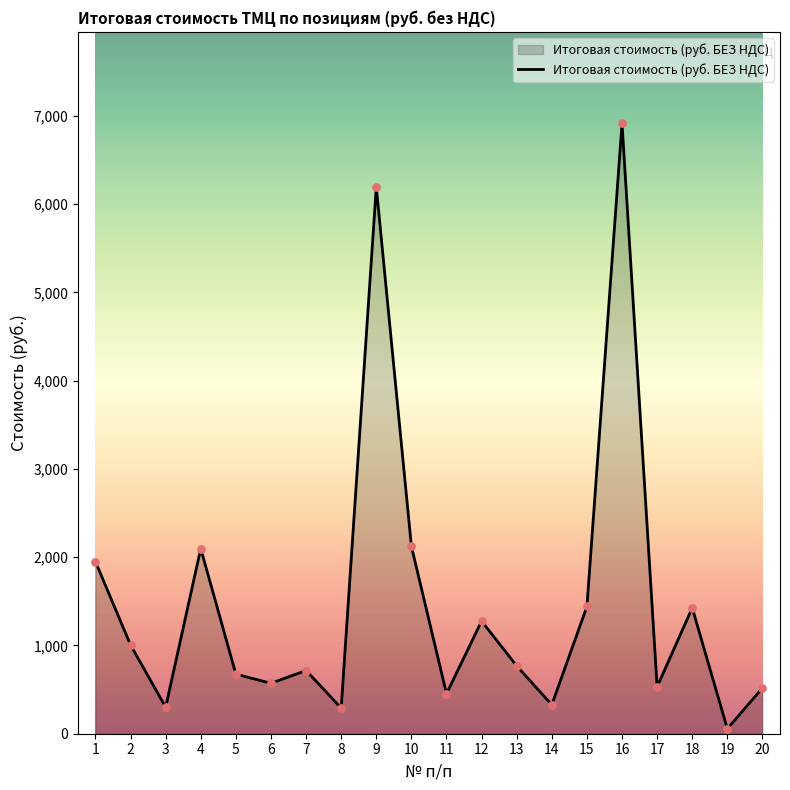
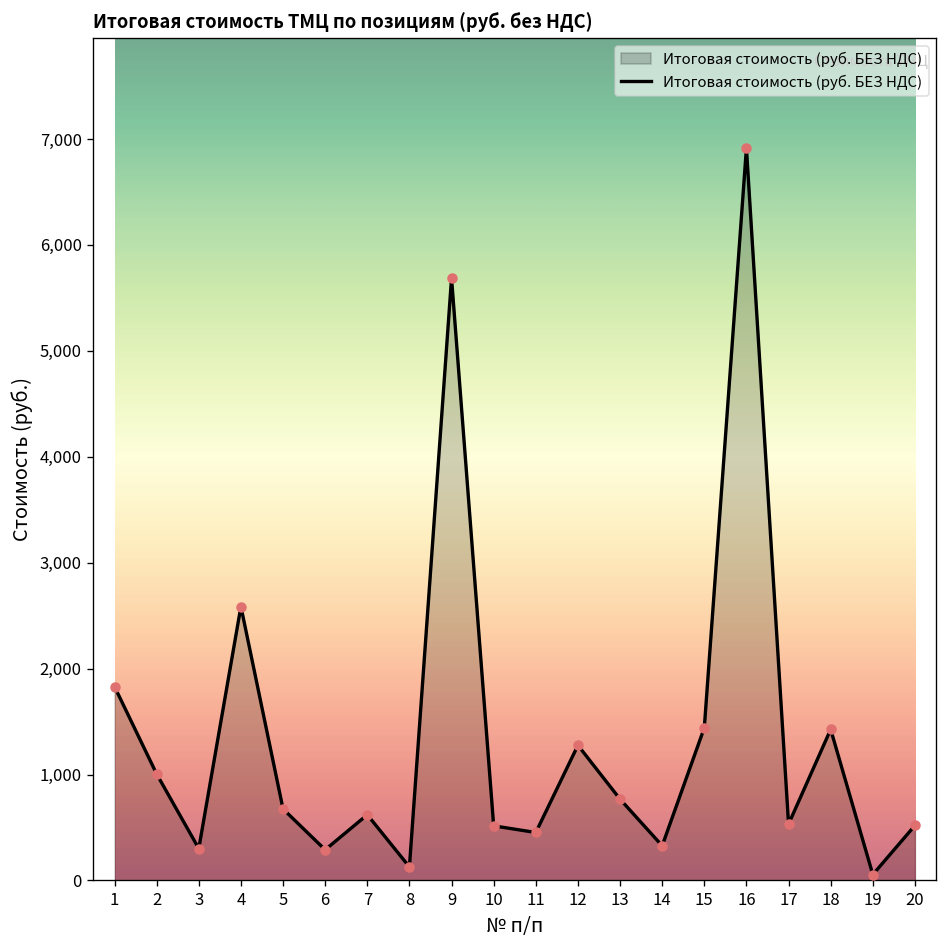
  {
-   "1": "2,000",
+   "1": "1,800",
    "2": "1,000",
    "3": "300",
-   "4": "2,100",
+   "4": "2,600",
    "5": "700",
-   "6": "600",
-   "7": "700",
-   "8": "300",
-   "9": "6,200",
-   "10": "2,100",
+   "6": "300",
+   "7": "600",
+   "8": "100",
+   "9": "5,700",
+   "10": "500",
    "11": "500",
    "12": "1,300",
    "13": "800",
    "14": "300",
    "15": "1,400",
    "16": "6,900",
    "17": "500",
    "18": "1,400",
    "19": "100",
    "20": "500"
  }
